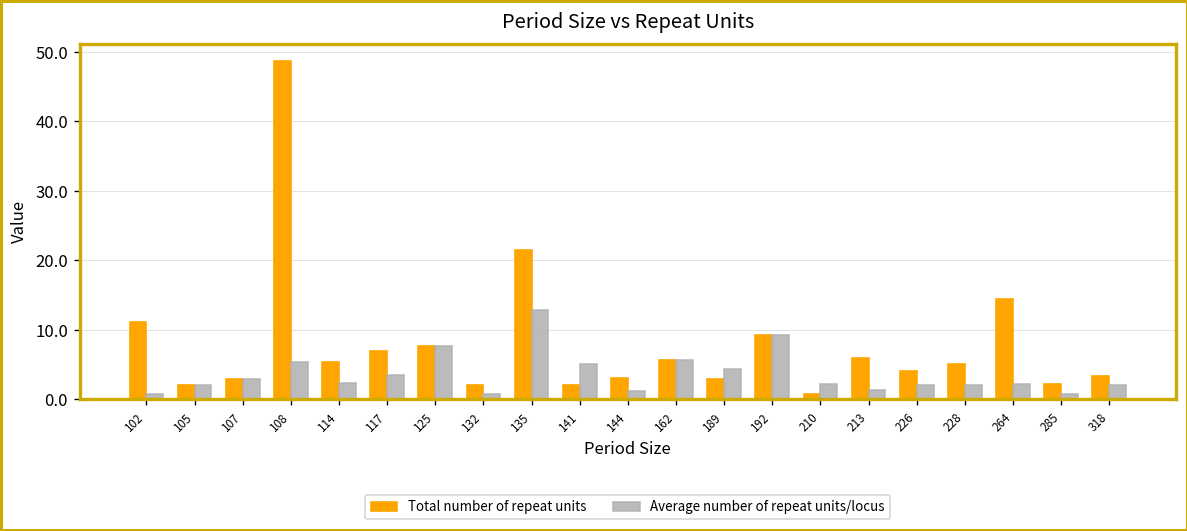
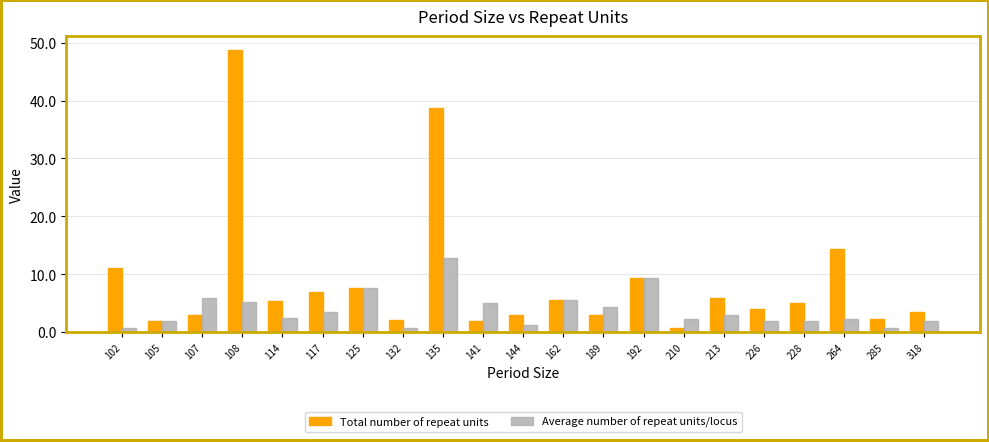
  {
    "Total number of repeat units": {
      "102": 11,
      "105": 2,
      "107": 3,
      "108": 49,
      "114": 5,
      "117": 7,
      "125": 8,
      "132": 2,
-     "135": 22,
+     "135": 39,
      "141": 2,
      "144": 3,
      "162": 6,
      "189": 3,
      "192": 9,
      "210": 1,
      "213": 6,
      "226": 4,
      "228": 5,
      "264": 14,
      "285": 2,
      "318": 3
    },
    "Average number of repeat units/locus": {
      "102": 1,
      "105": 2,
-     "107": 3,
+     "107": 6,
      "108": 5,
      "114": 2,
      "117": 4,
      "125": 8,
      "132": 1,
      "135": 13,
      "141": 5,
      "144": 1,
      "162": 6,
      "189": 4,
      "192": 9,
      "210": 2,
-     "213": 1,
+     "213": 3,
      "226": 2,
      "228": 2,
      "264": 2,
      "285": 1,
      "318": 2
    }
  }
